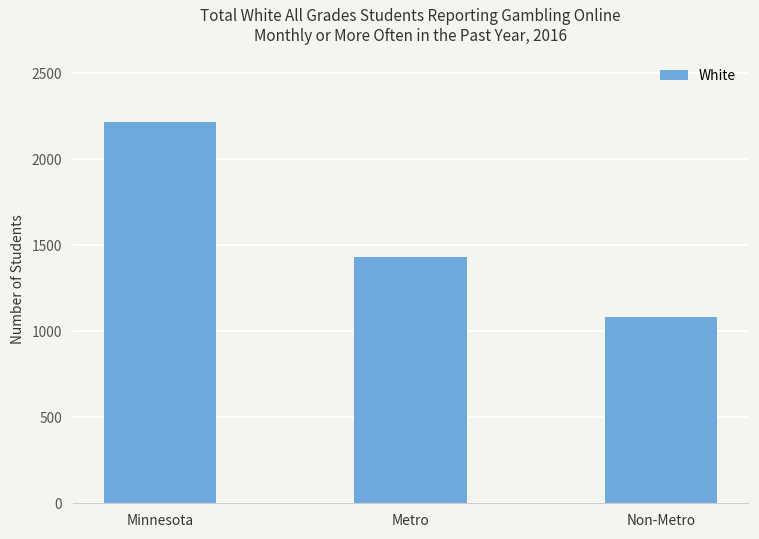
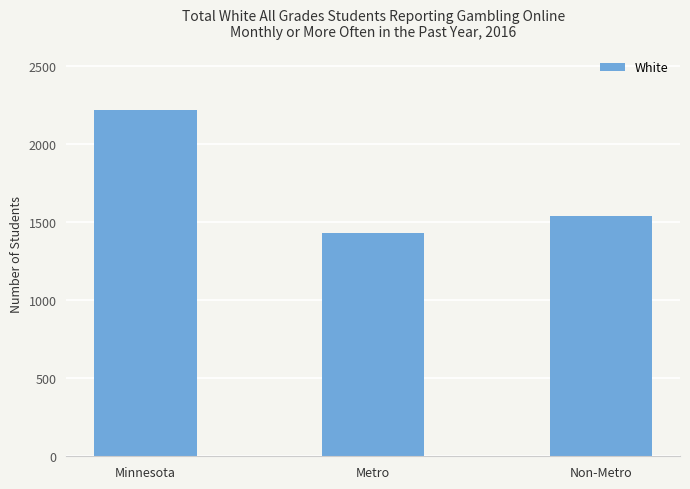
  {
    "Minnesota": 2220,
    "Metro": 1430,
-   "Non-Metro": 1080
+   "Non-Metro": 1540
  }
